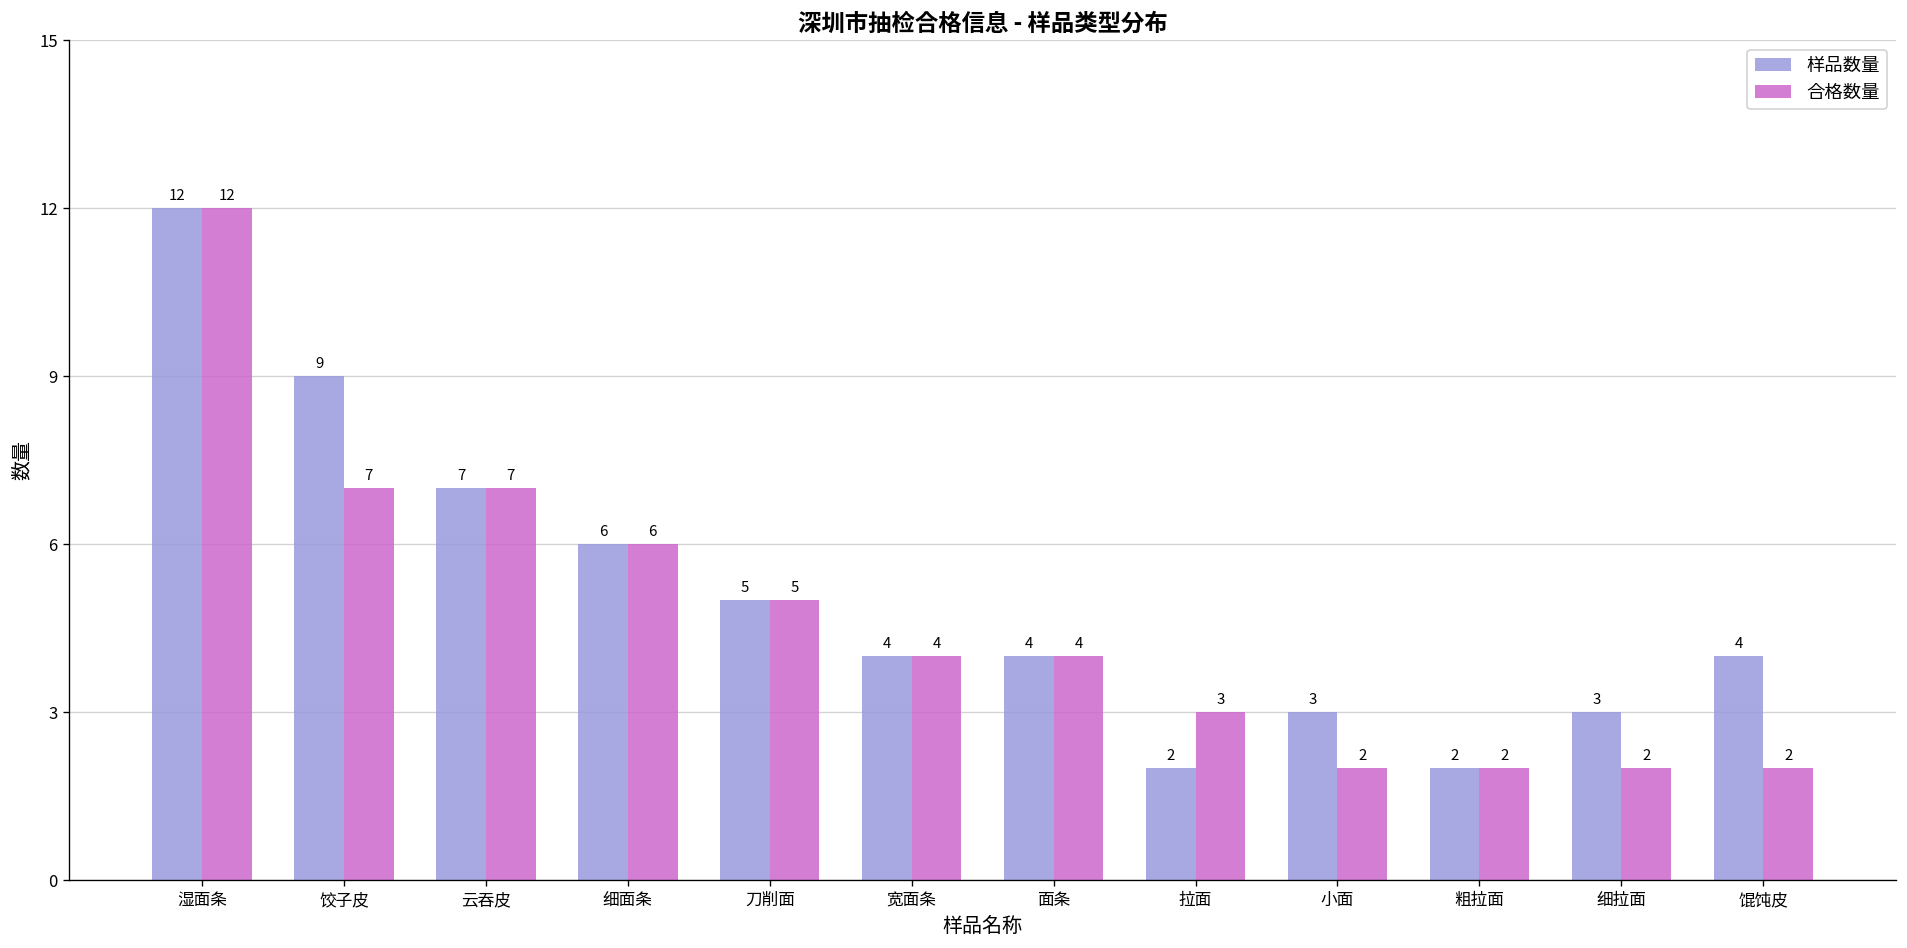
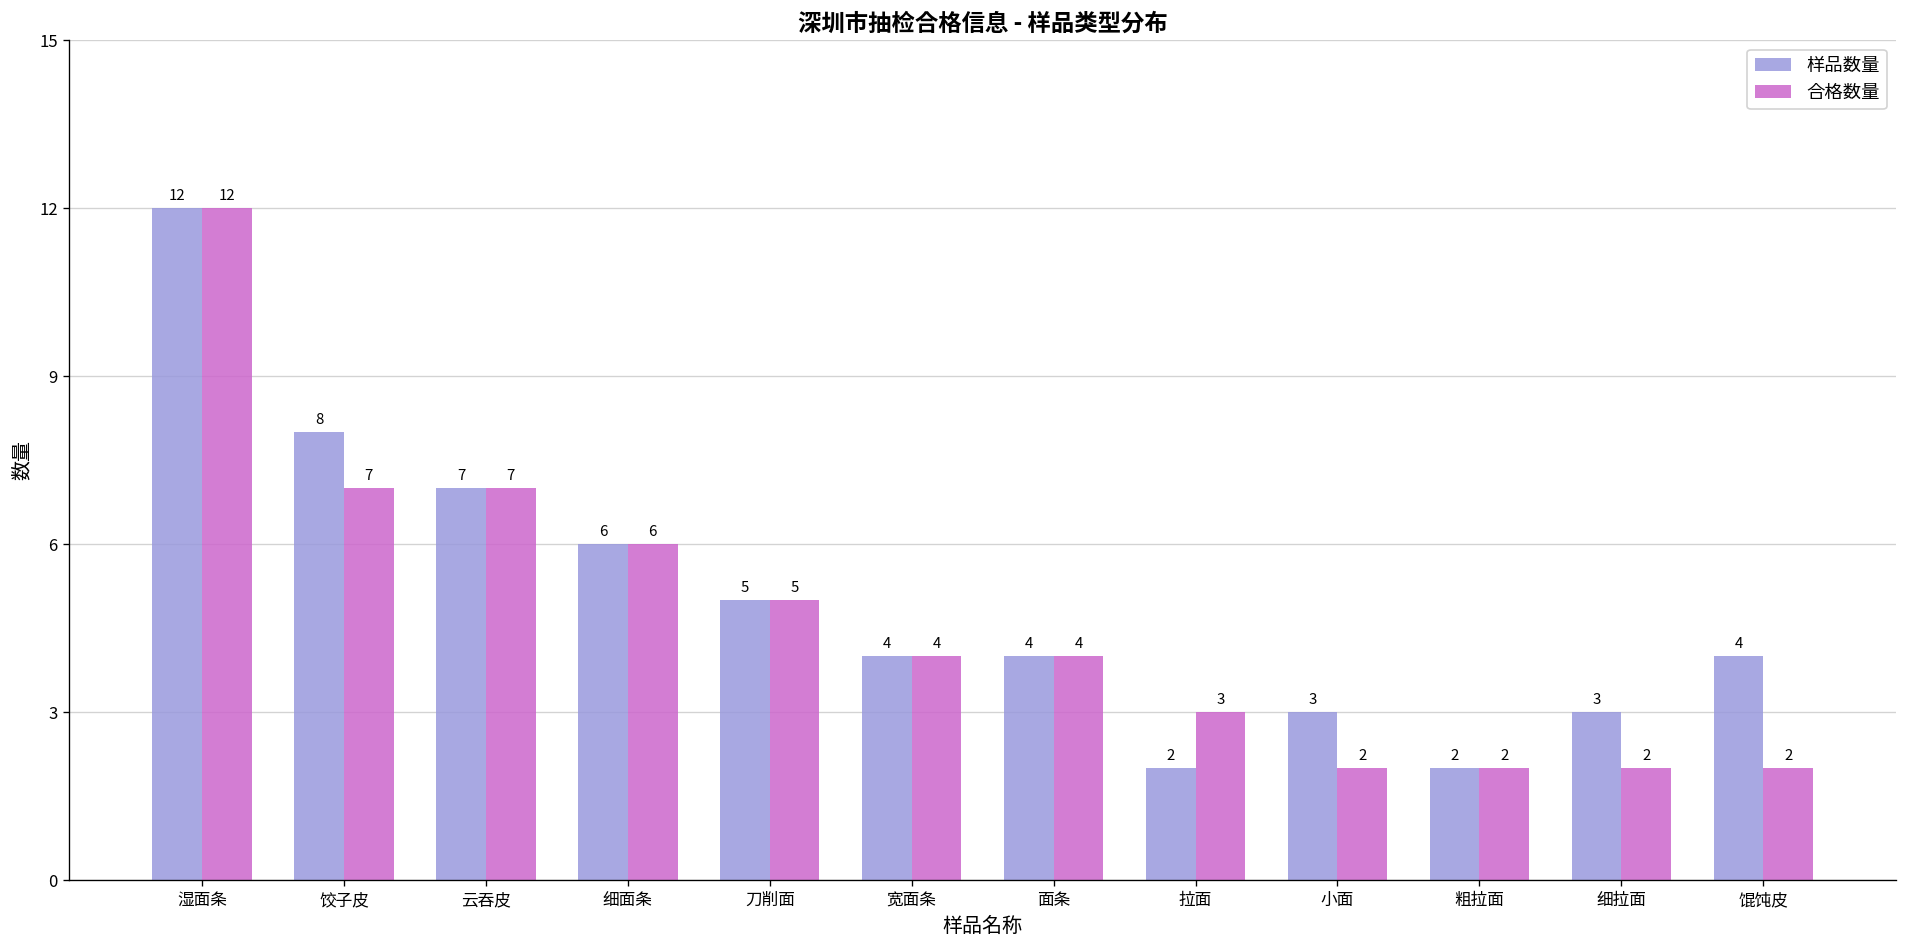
  {
    "样品数量": {
      "湿面条": 12,
-     "饺子皮": 9,
+     "饺子皮": 8,
      "云吞皮": 7,
      "细面条": 6,
      "刀削面": 5,
      "宽面条": 4,
      "面条": 4,
      "拉面": 2,
      "小面": 3,
      "粗拉面": 2,
      "细拉面": 3,
      "馄饨皮": 4
    },
    "合格数量": {
      "湿面条": 12,
      "饺子皮": 7,
      "云吞皮": 7,
      "细面条": 6,
      "刀削面": 5,
      "宽面条": 4,
      "面条": 4,
      "拉面": 3,
      "小面": 2,
      "粗拉面": 2,
      "细拉面": 2,
      "馄饨皮": 2
    }
  }
